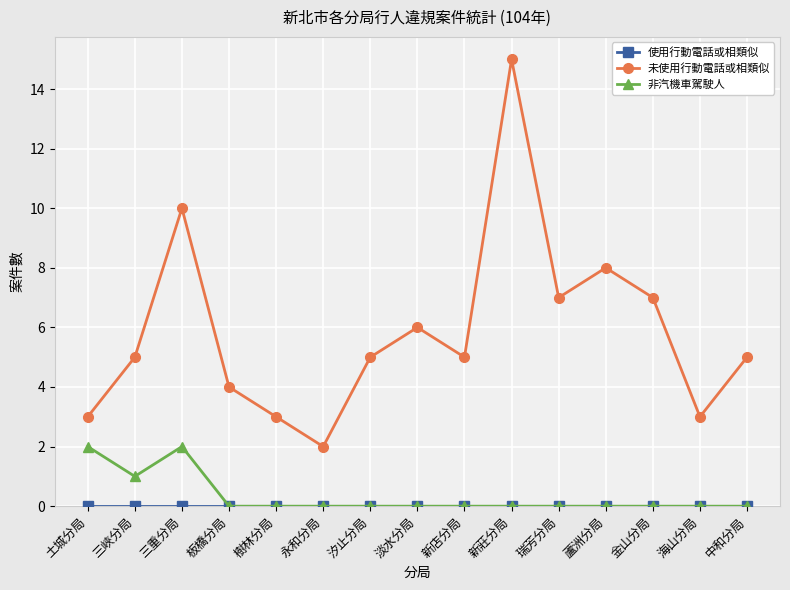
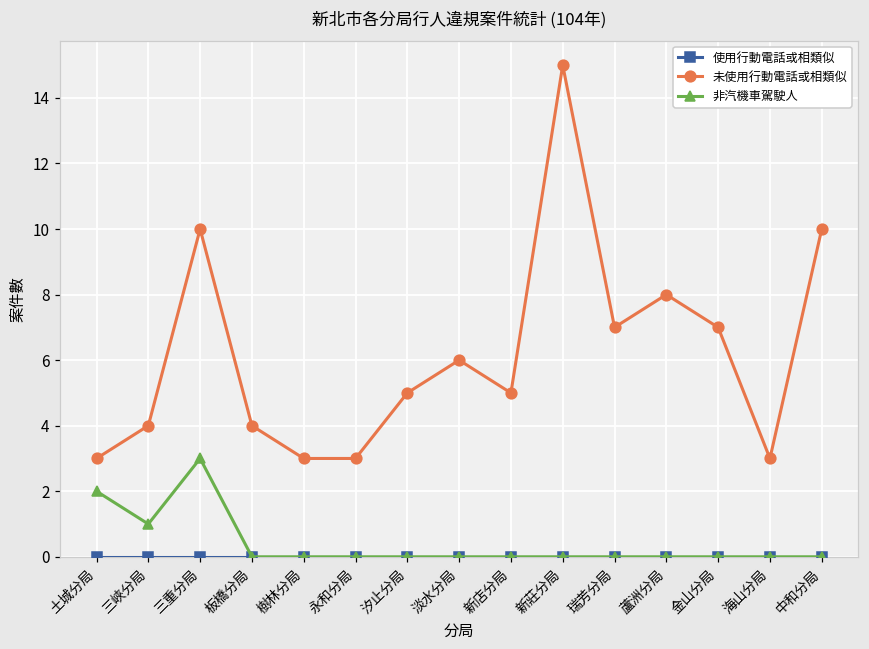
  {
    "使用行動電話或相類似": {
      "土城分局": 0,
      "三峽分局": 0,
      "三重分局": 0
    },
    "未使用行動電話或相類似": {
      "土城分局": 3,
-     "三峽分局": 5,
+     "三峽分局": 4,
      "三重分局": 10,
      "板橋分局": 4,
      "樹林分局": 3,
-     "永和分局": 2,
+     "永和分局": 3,
      "汐止分局": 5,
      "淡水分局": 6,
      "新店分局": 5,
      "新莊分局": 15,
      "瑞芳分局": 7,
      "蘆洲分局": 8,
      "金山分局": 7,
      "海山分局": 3,
-     "中和分局": 5
+     "中和分局": 10
    },
    "非汽機車駕駛人": {
      "土城分局": 2,
      "三峽分局": 1,
-     "三重分局": 2
+     "三重分局": 3
    }
  }
